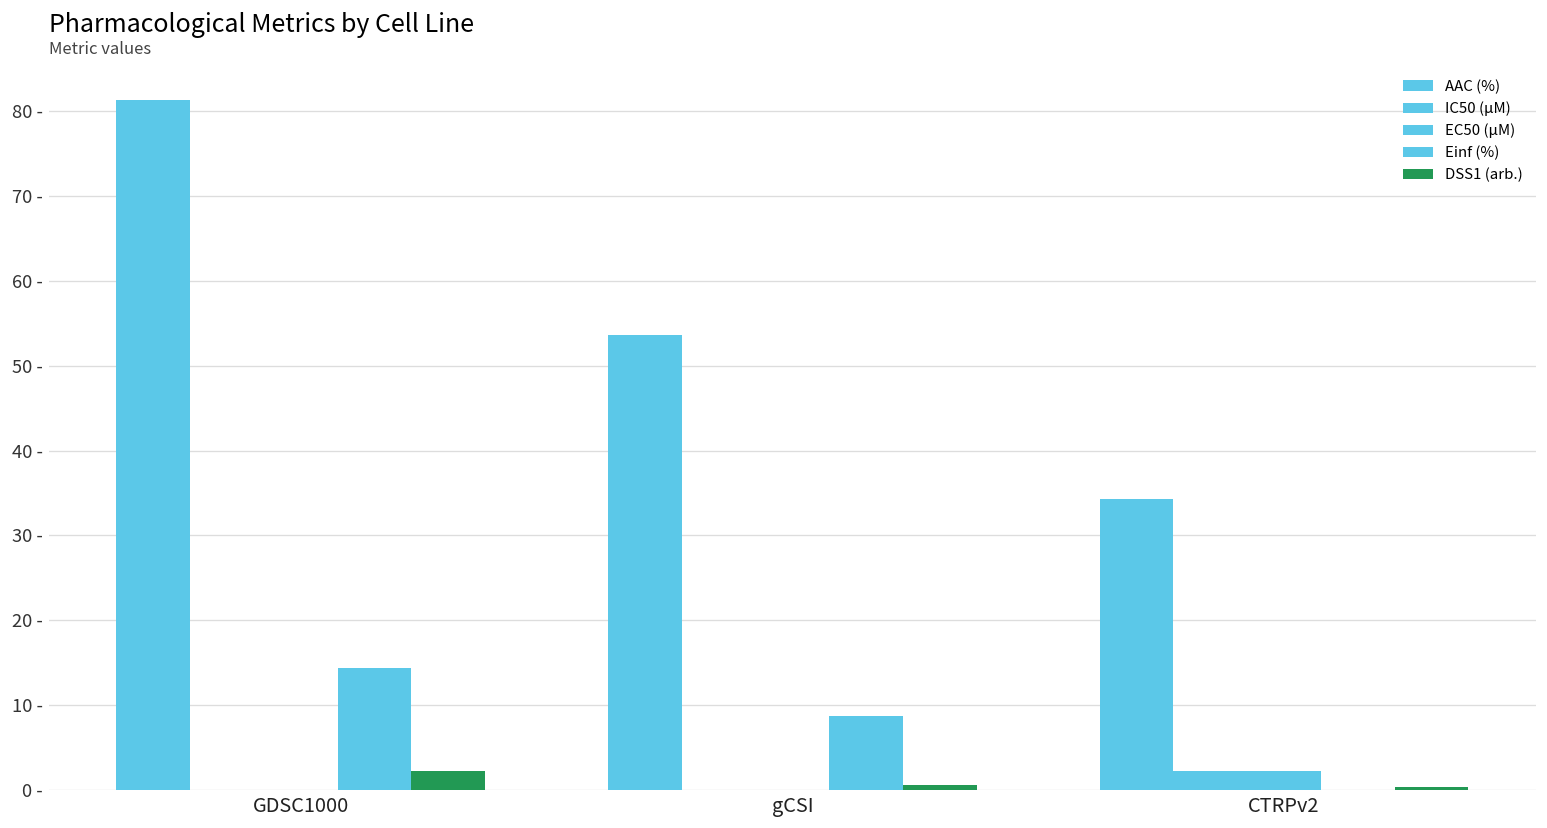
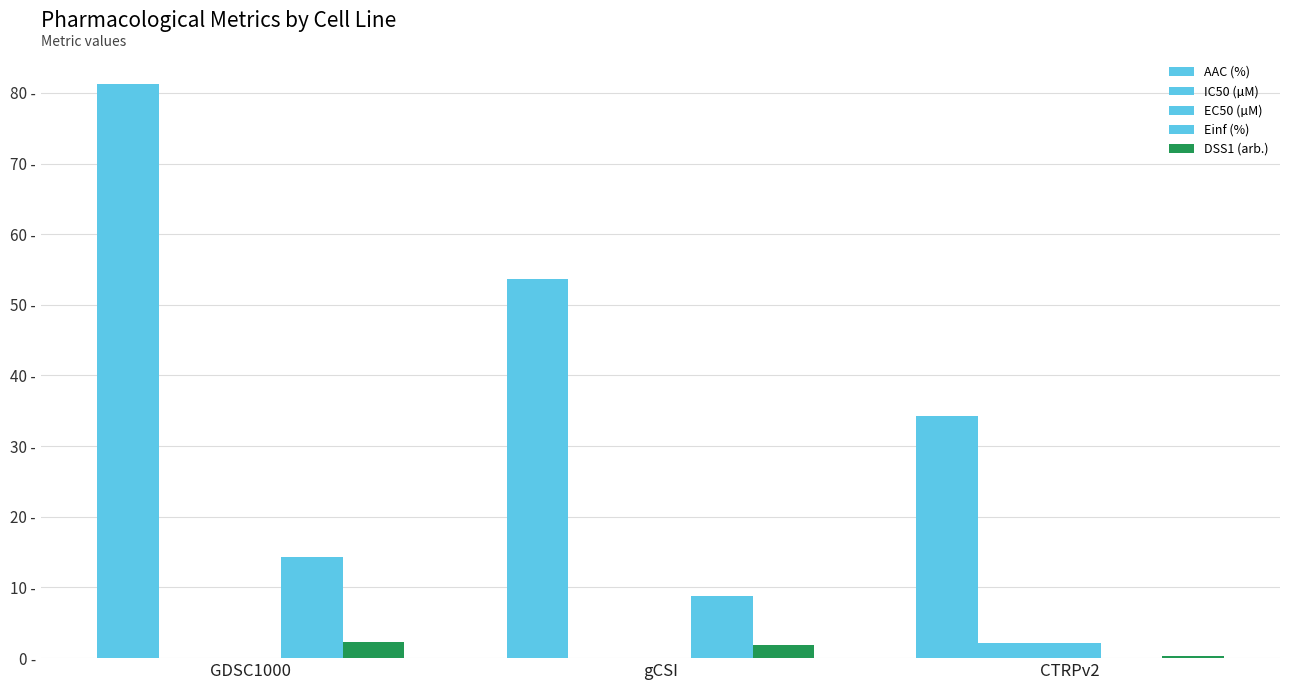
  {
    "DSS1 (arb.)": {
      "GDSC1000": "2 -",
-     "gCSI": "1 -"
+     "gCSI": "2 -"
    }
  }
